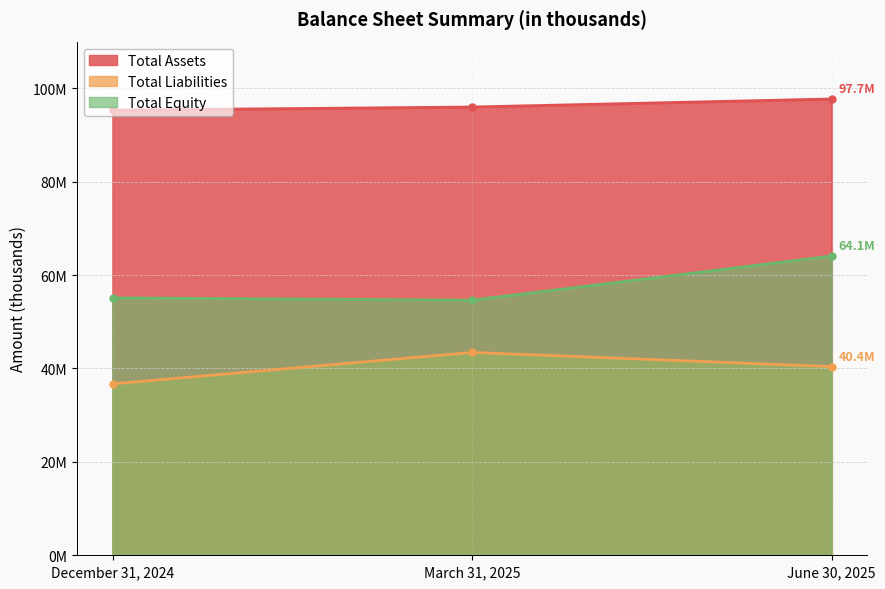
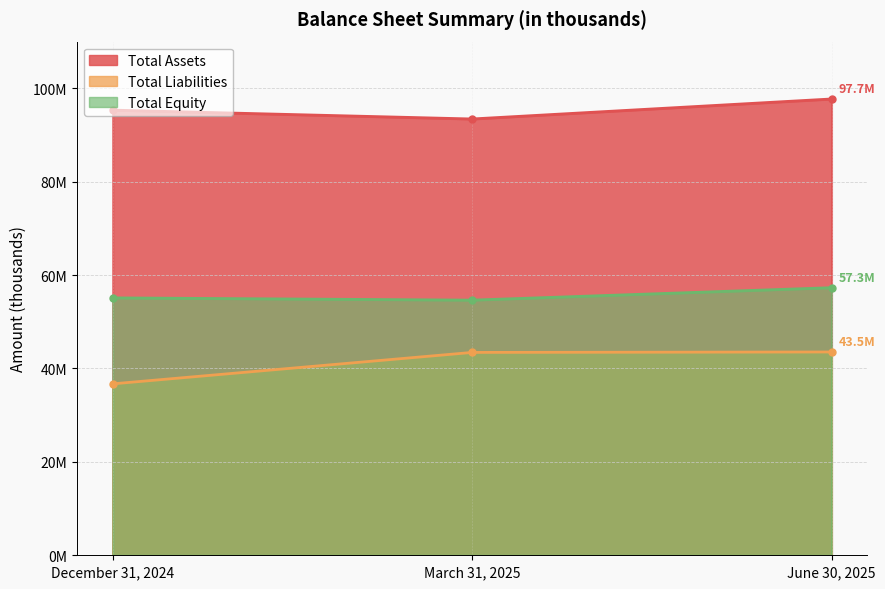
  {
    "Total Assets": {
-     "March 31, 2025": "96000000"
+     "March 31, 2025": "93000000"
    },
    "Total Liabilities": {
-     "June 30, 2025": "40.4M"
+     "June 30, 2025": "43.5M"
    },
    "Total Equity": {
-     "June 30, 2025": "64.1M"
+     "June 30, 2025": "57.3M"
    }
  }
